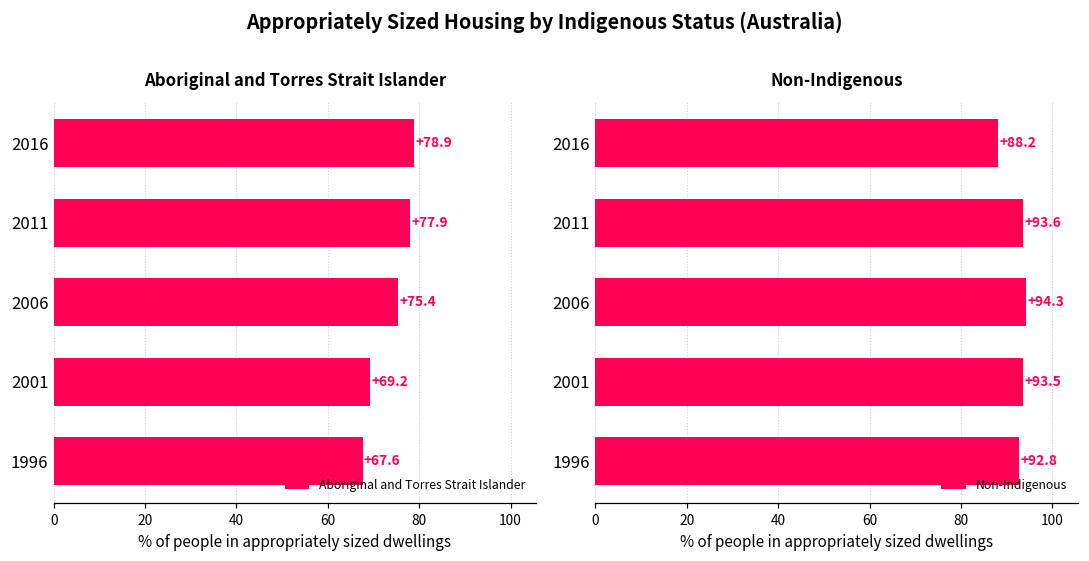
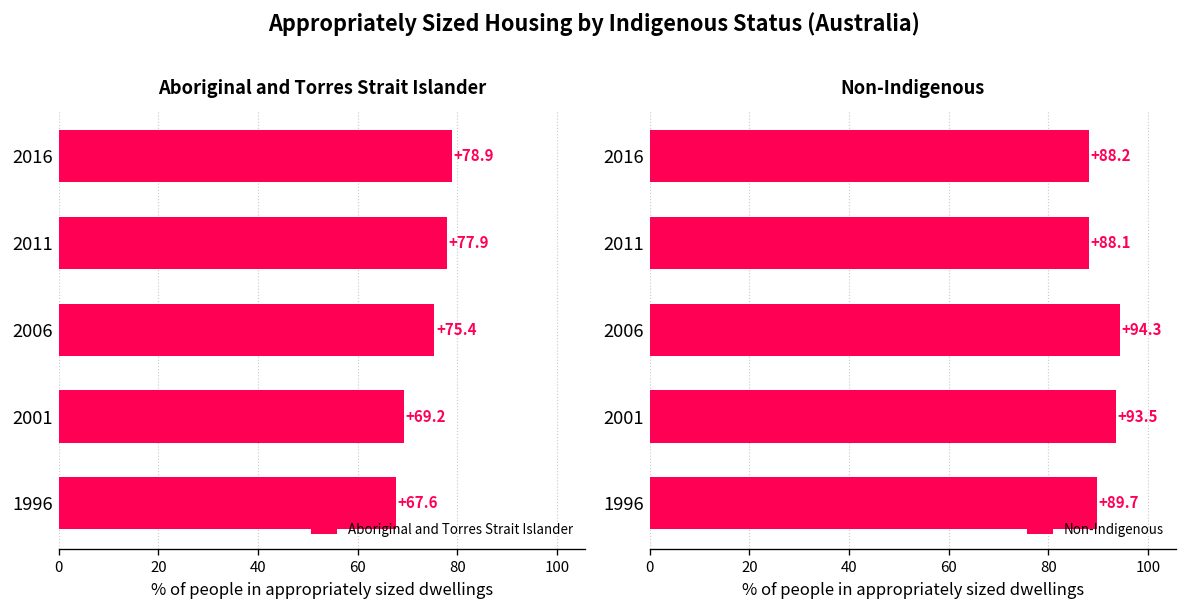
  {
    "Aboriginal and Torres Strait Islander": {
      "2016": "+78.9",
      "2011": "+77.9",
      "2006": "+75.4",
      "2001": "+69.2",
      "1996": "+67.6"
    },
    "Non-Indigenous": {
      "2016": "+88.2",
-     "2011": "+93.6",
+     "2011": "+88.1",
      "2006": "+94.3",
      "2001": "+93.5",
-     "1996": "+92.8"
+     "1996": "+89.7"
    }
  }
